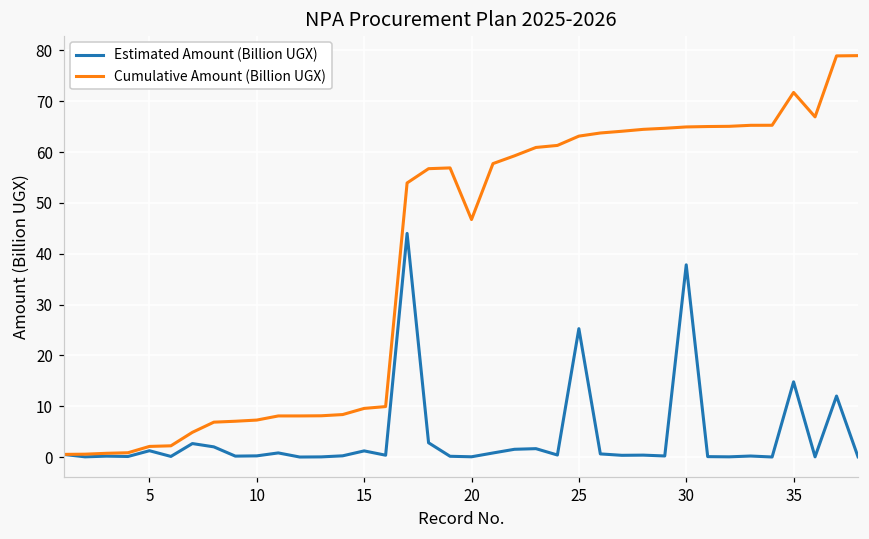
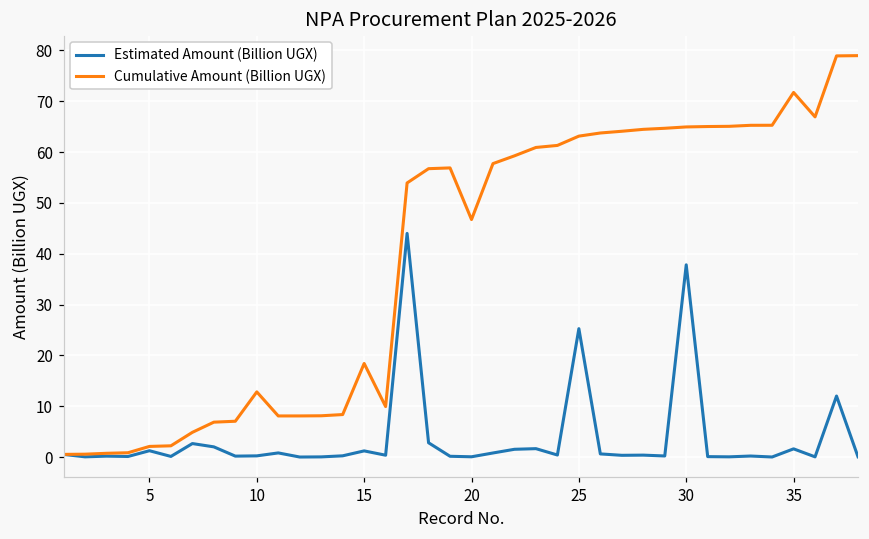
  {
    "Estimated Amount (Billion UGX)": {
      "5": 1,
      "10": 0,
      "15": 1,
      "20": 0,
      "25": 25,
      "30": 38,
-     "35": 15
+     "35": 2
    },
    "Cumulative Amount (Billion UGX)": {
      "5": 2,
-     "10": 7,
-     "15": 10,
+     "10": 13,
+     "15": 18,
      "20": 47,
      "25": 63,
      "30": 65,
      "35": 72
    }
  }
